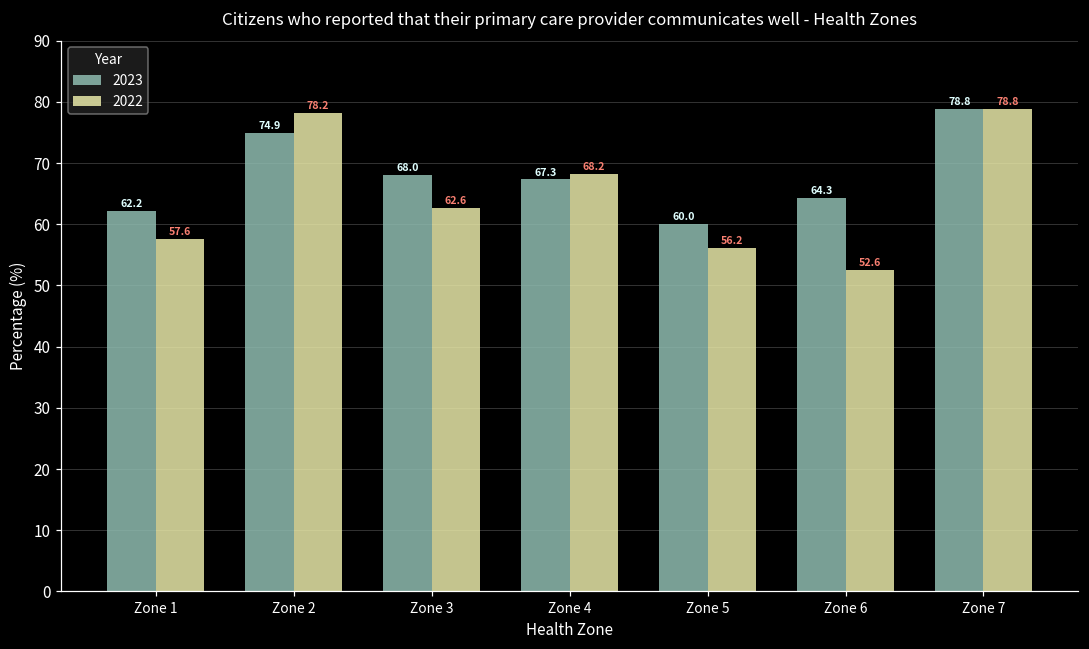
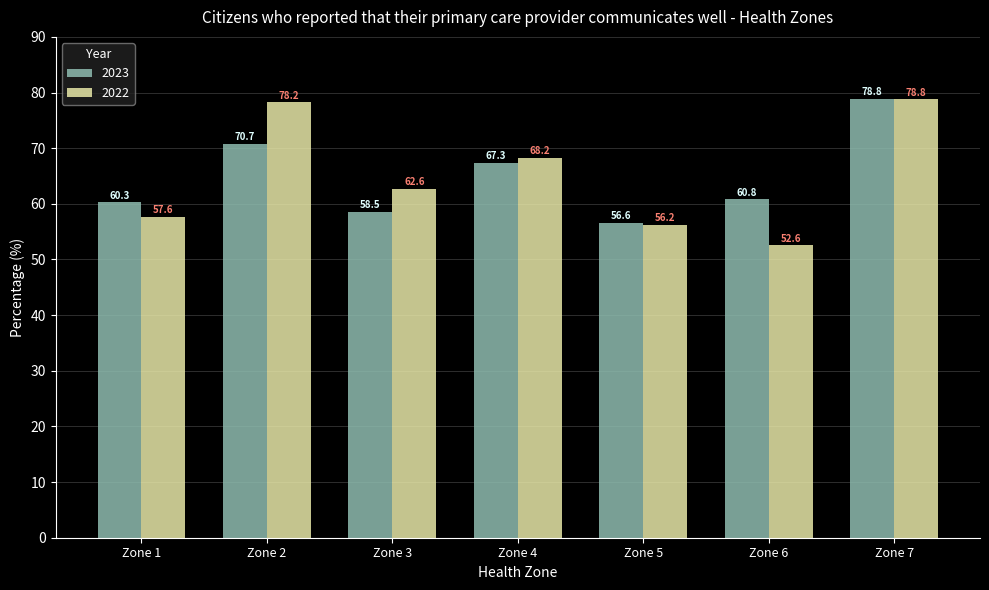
  {
    "2023": {
-     "Zone 1": 62.2,
-     "Zone 2": 74.9,
-     "Zone 3": 68.0,
+     "Zone 1": 60.3,
+     "Zone 2": 70.7,
+     "Zone 3": 58.5,
      "Zone 4": 67.3,
-     "Zone 5": 60.0,
-     "Zone 6": 64.3,
+     "Zone 5": 56.6,
+     "Zone 6": 60.8,
      "Zone 7": 78.8
    },
    "2022": {
      "Zone 1": 57.6,
      "Zone 2": 78.2,
      "Zone 3": 62.6,
      "Zone 4": 68.2,
      "Zone 5": 56.2,
      "Zone 6": 52.6,
      "Zone 7": 78.8
    }
  }
